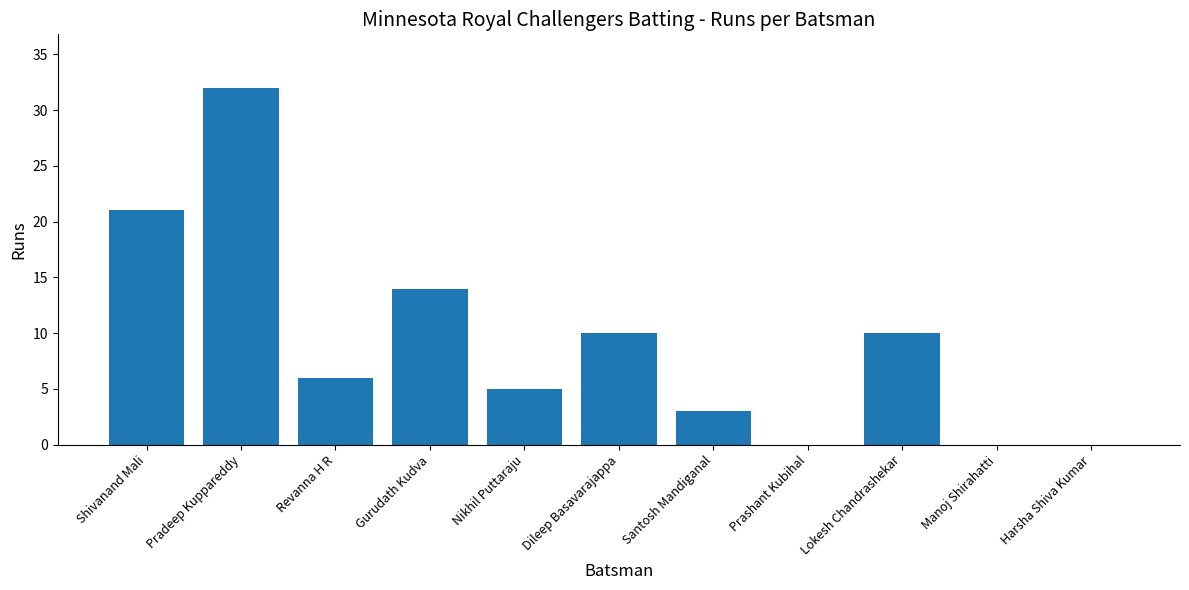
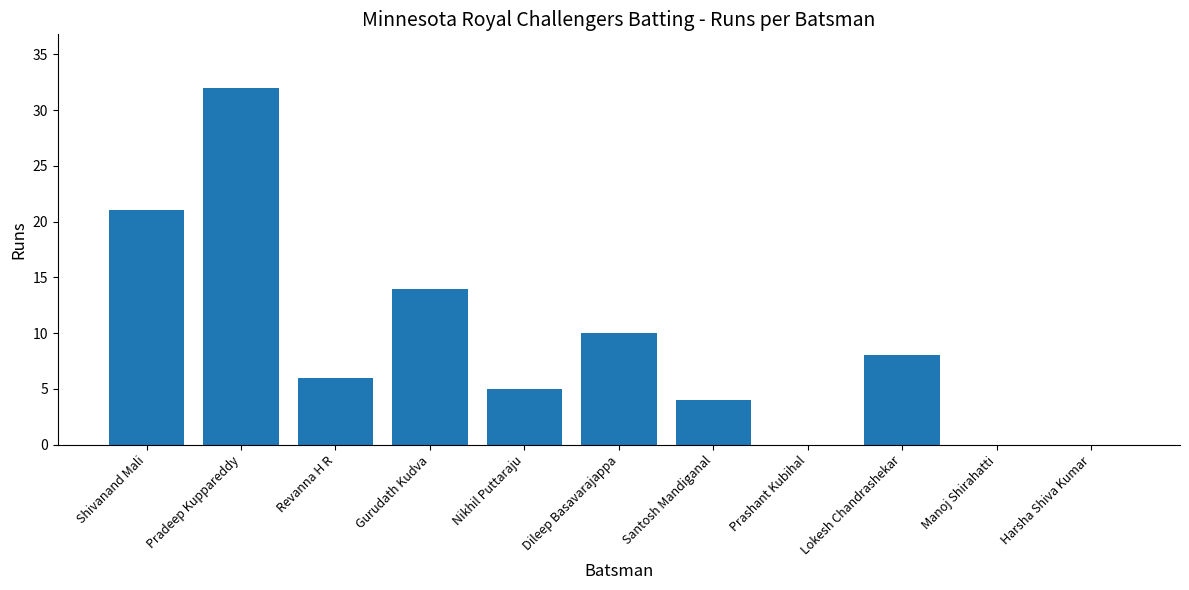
  {
    "Shivanand Mali": 21,
    "Pradeep Kuppareddy": 32,
    "Revanna H R": 6,
    "Gurudath Kudva": 14,
    "Nikhil Puttaraju": 5,
    "Dileep Basavarajappa": 10,
-   "Santosh Mandiganal": 3,
+   "Santosh Mandiganal": 4,
    "Prashant Kubihal": 0,
-   "Lokesh Chandrashekar": 10,
+   "Lokesh Chandrashekar": 8,
    "Manoj Shirahatti": 0,
    "Harsha Shiva Kumar": 0
  }
